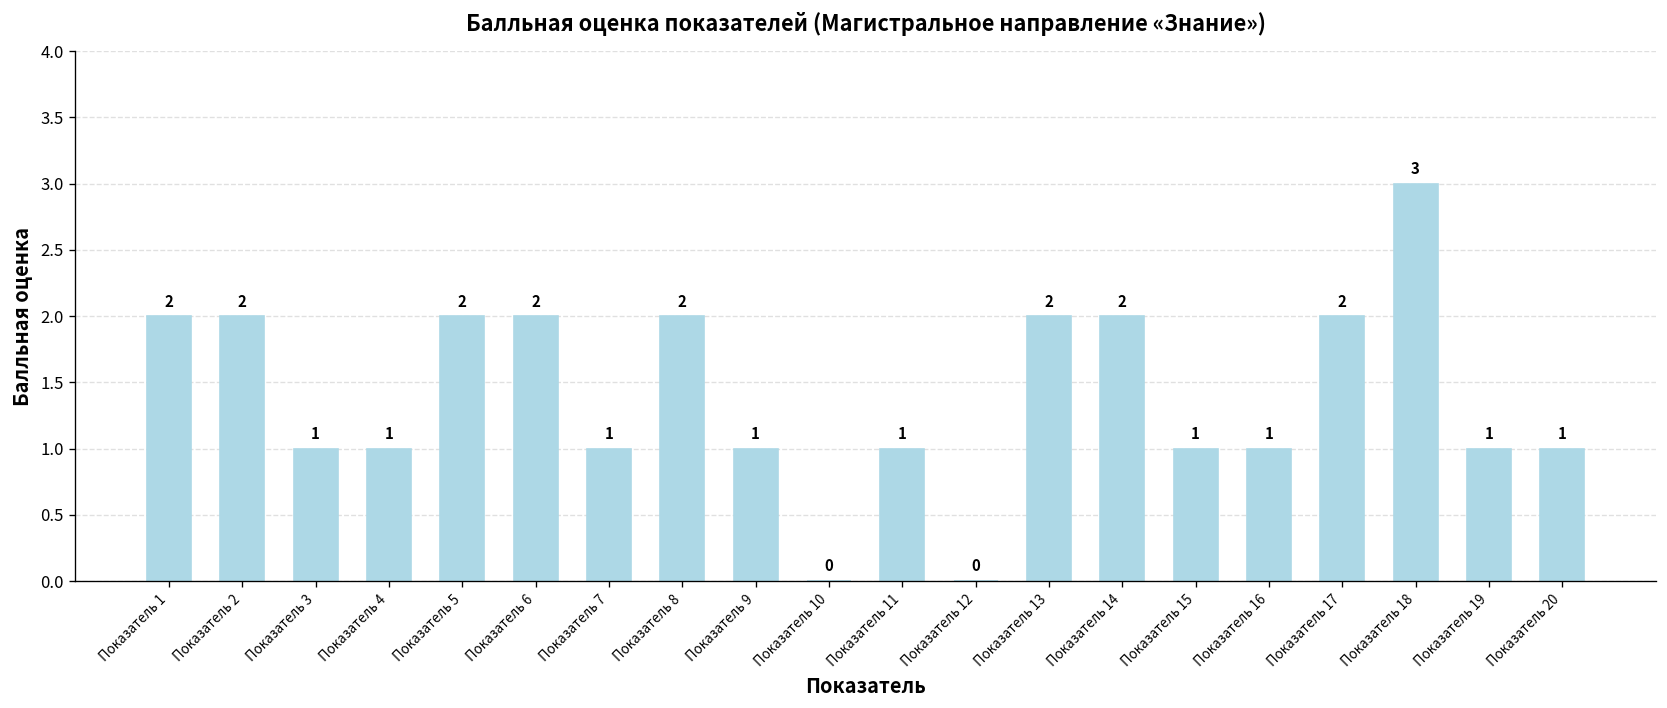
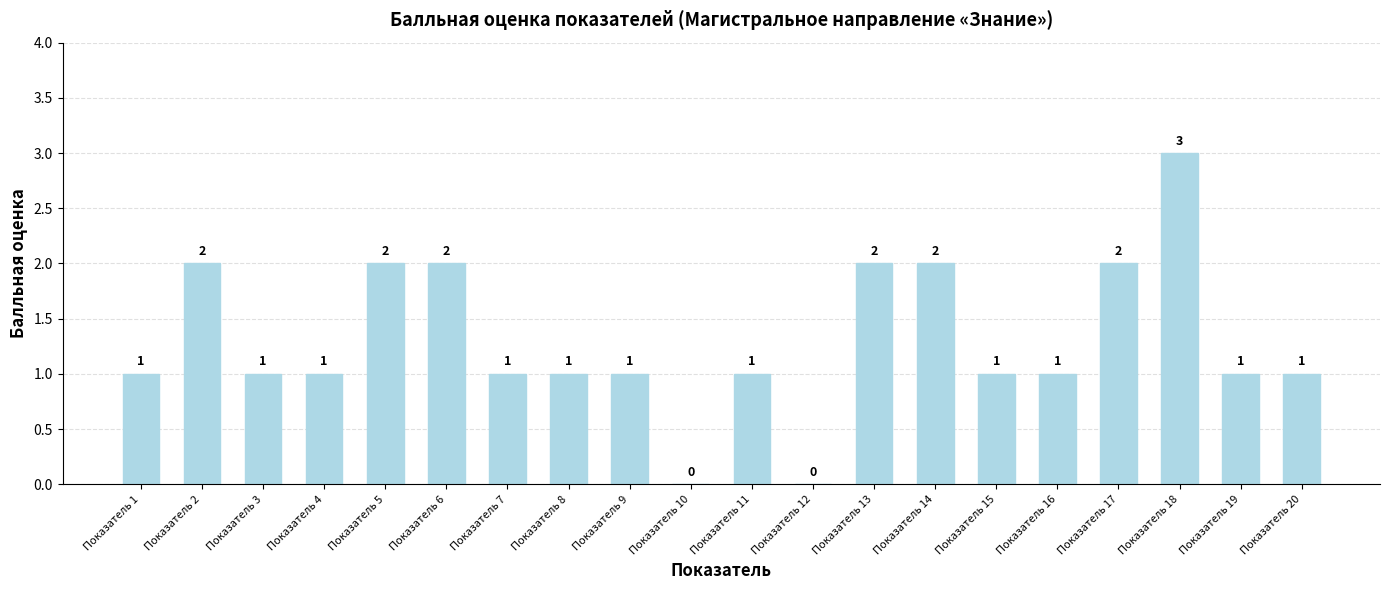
  {
-   "Показатель 1": 2,
+   "Показатель 1": 1,
    "Показатель 2": 2,
    "Показатель 3": 1,
    "Показатель 4": 1,
    "Показатель 5": 2,
    "Показатель 6": 2,
    "Показатель 7": 1,
-   "Показатель 8": 2,
+   "Показатель 8": 1,
    "Показатель 9": 1,
    "Показатель 10": 0,
    "Показатель 11": 1,
    "Показатель 12": 0,
    "Показатель 13": 2,
    "Показатель 14": 2,
    "Показатель 15": 1,
    "Показатель 16": 1,
    "Показатель 17": 2,
    "Показатель 18": 3,
    "Показатель 19": 1,
    "Показатель 20": 1
  }
